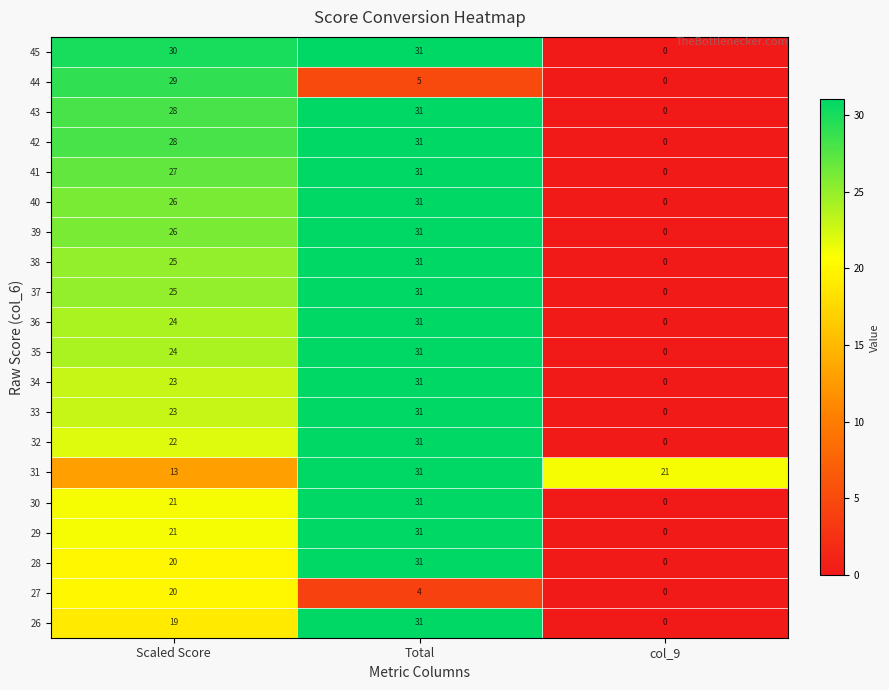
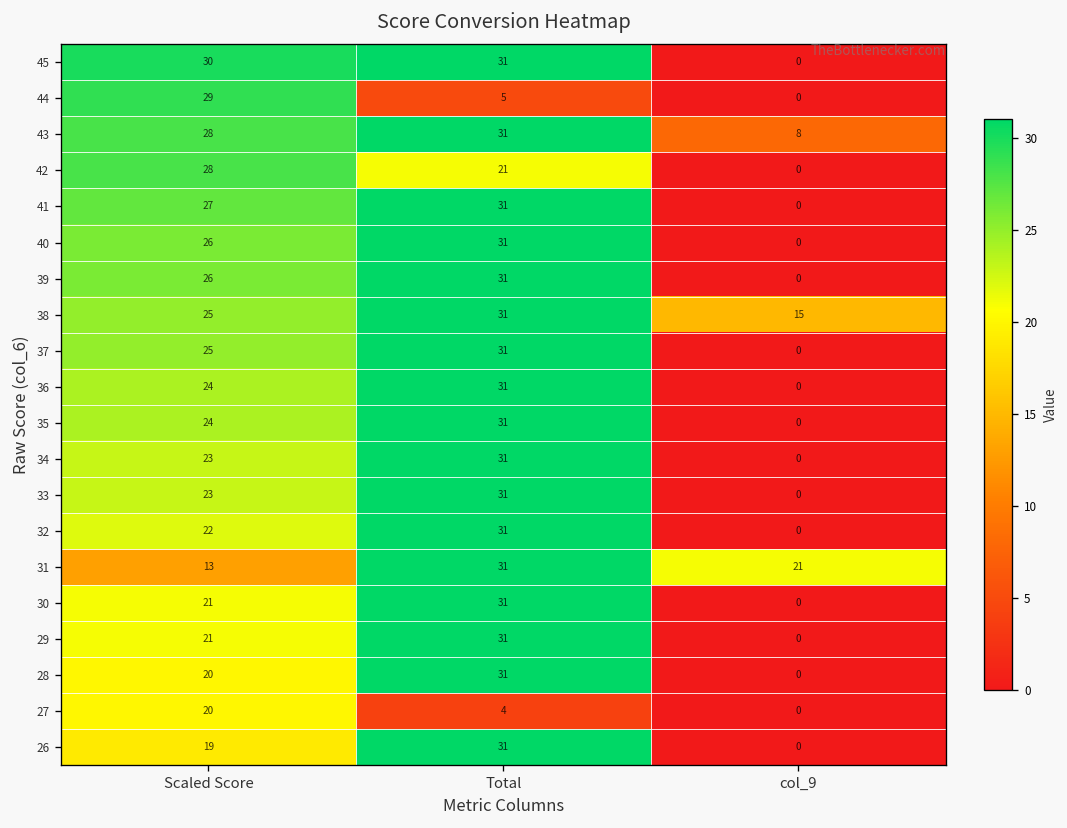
  {
    "45": {
      "Scaled Score": 30,
      "Total": 31
    },
    "44": {
      "Scaled Score": 29,
      "Total": 5,
      "col_9": 0
    },
    "43": {
      "Scaled Score": 28,
      "Total": 31,
-     "col_9": 0
+     "col_9": 8
    },
    "42": {
      "Scaled Score": 28,
-     "Total": 31,
+     "Total": 21,
      "col_9": 0
    },
    "41": {
      "Scaled Score": 27,
      "Total": 31,
      "col_9": 0
    },
    "40": {
      "Scaled Score": 26,
      "Total": 31,
      "col_9": 0
    },
    "39": {
      "Scaled Score": 26,
      "Total": 31,
      "col_9": 0
    },
    "38": {
      "Scaled Score": 25,
      "Total": 31,
-     "col_9": 0
+     "col_9": 15
    },
    "37": {
      "Scaled Score": 25,
      "Total": 31,
      "col_9": 0
    },
    "36": {
      "Scaled Score": 24,
      "Total": 31,
      "col_9": 0
    },
    "35": {
      "Scaled Score": 24,
      "Total": 31,
      "col_9": 0
    },
    "34": {
      "Scaled Score": 23,
      "Total": 31,
      "col_9": 0
    },
    "33": {
      "Scaled Score": 23,
      "Total": 31,
      "col_9": 0
    },
    "32": {
      "Scaled Score": 22,
      "Total": 31,
      "col_9": 0
    },
    "31": {
      "Scaled Score": 13,
      "Total": 31,
      "col_9": 21
    },
    "30": {
      "Scaled Score": 21,
      "Total": 31,
      "col_9": 0
    },
    "29": {
      "Scaled Score": 21,
      "Total": 31,
      "col_9": 0
    },
    "28": {
      "Scaled Score": 20,
      "Total": 31,
      "col_9": 0
    },
    "27": {
      "Scaled Score": 20,
      "Total": 4,
      "col_9": 0
    },
    "26": {
      "Scaled Score": 19,
      "Total": 31,
      "col_9": 0
    }
  }
